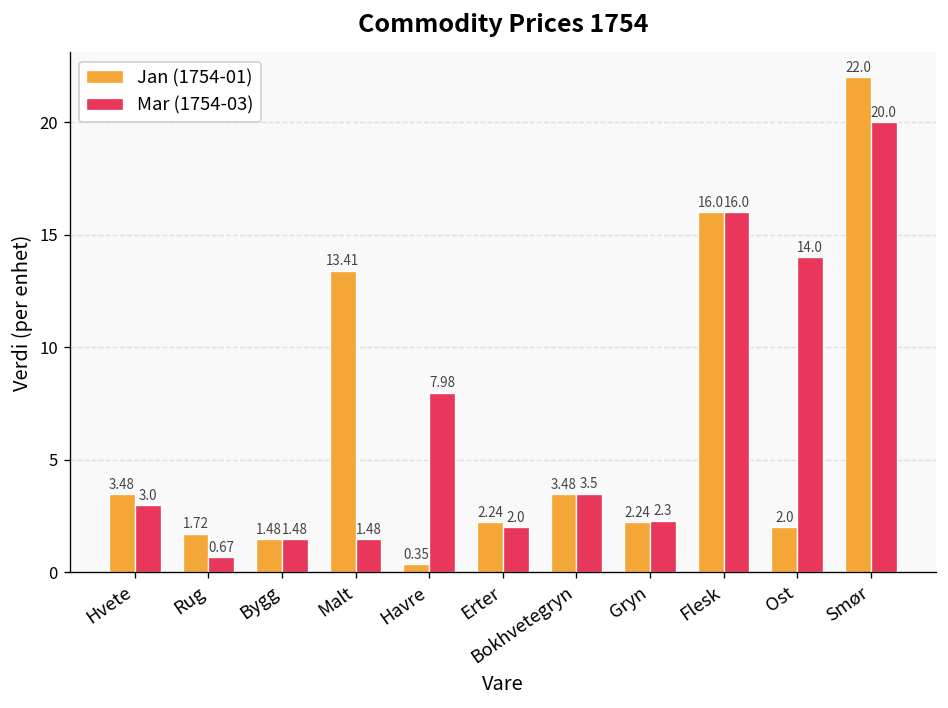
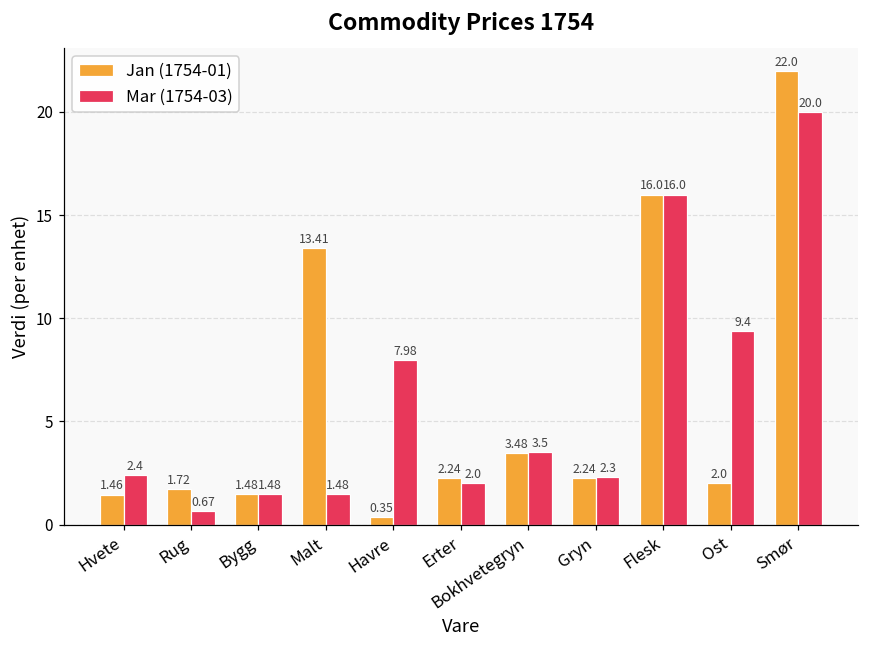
  {
    "Jan (1754-01)": {
-     "Hvete": 3.48,
+     "Hvete": 1.46,
      "Rug": 1.72,
      "Bygg": 1.48,
      "Malt": 13.41,
      "Havre": 0.35,
      "Erter": 2.24,
      "Bokhvetegryn": 3.48,
      "Gryn": 2.24,
      "Flesk": 16.0,
      "Ost": 2.0,
      "Smør": 22.0
    },
    "Mar (1754-03)": {
-     "Hvete": 3.0,
+     "Hvete": 2.4,
      "Rug": 0.67,
      "Bygg": 1.48,
      "Malt": 1.48,
      "Havre": 7.98,
      "Erter": 2.0,
      "Bokhvetegryn": 3.5,
      "Gryn": 2.3,
      "Flesk": 16.0,
-     "Ost": 14.0,
+     "Ost": 9.4,
      "Smør": 20.0
    }
  }
